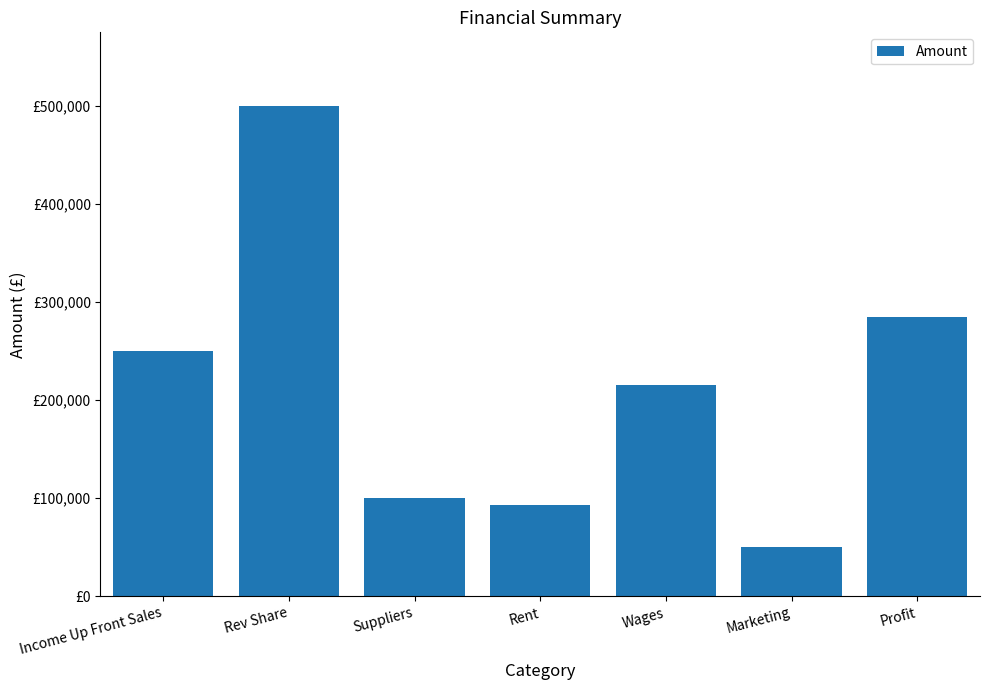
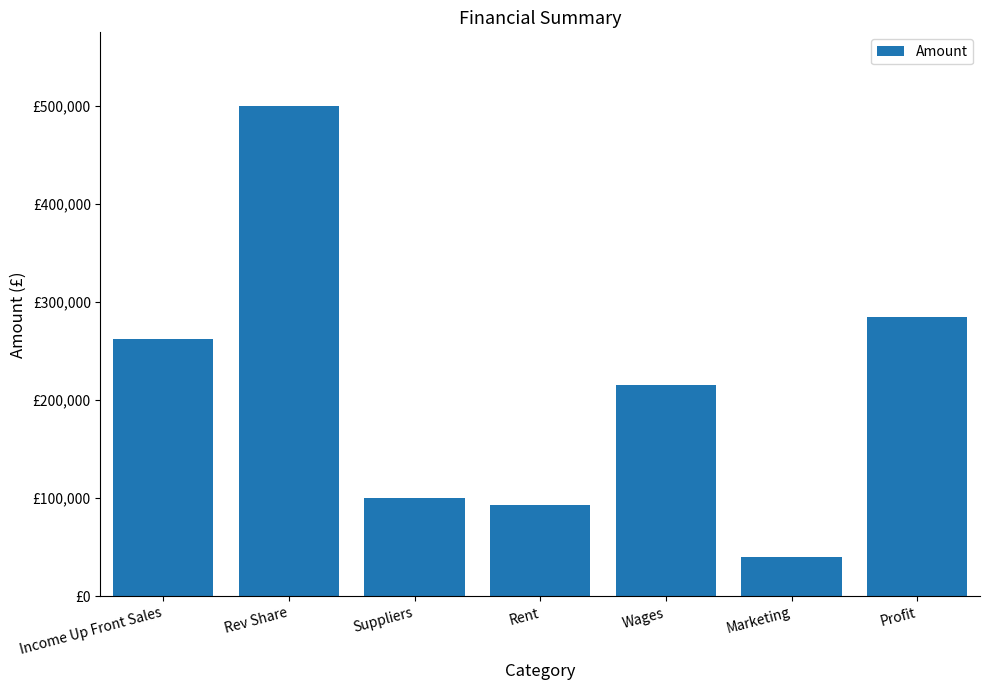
  {
-   "Income Up Front Sales": "£250,000",
+   "Income Up Front Sales": "£260,000",
    "Rev Share": "£500,000",
    "Suppliers": "£100,000",
    "Rent": "£90,000",
    "Wages": "£210,000",
-   "Marketing": "£50,000",
+   "Marketing": "£40,000",
    "Profit": "£290,000"
  }
